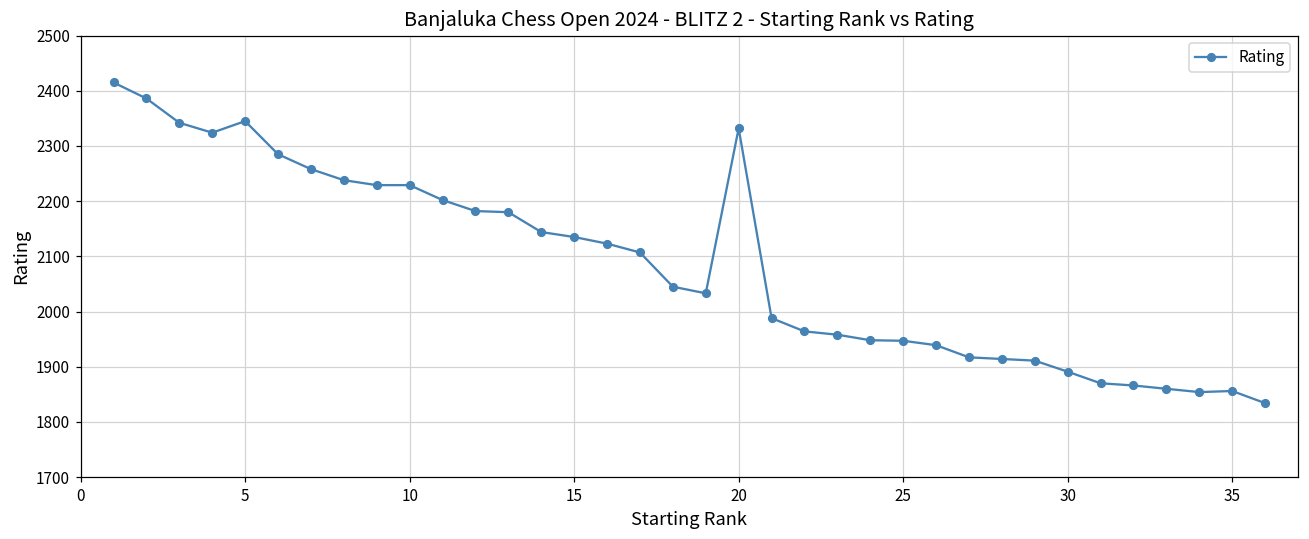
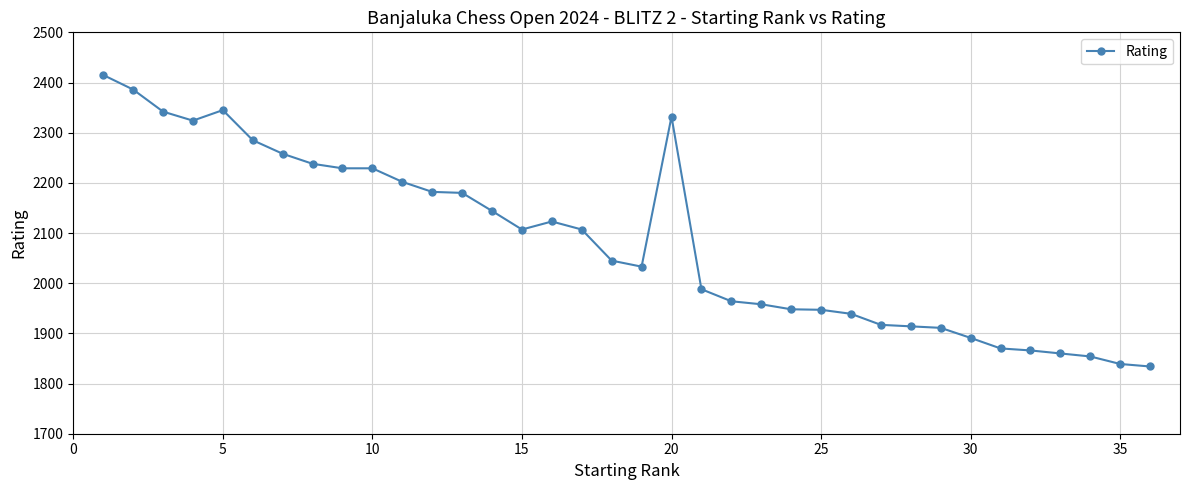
  {
    "5": 2350,
    "10": 2230,
-   "15": 2140,
+   "15": 2110,
    "20": 2330,
    "25": 1950,
    "30": 1890,
-   "35": 1860
+   "35": 1840
  }
